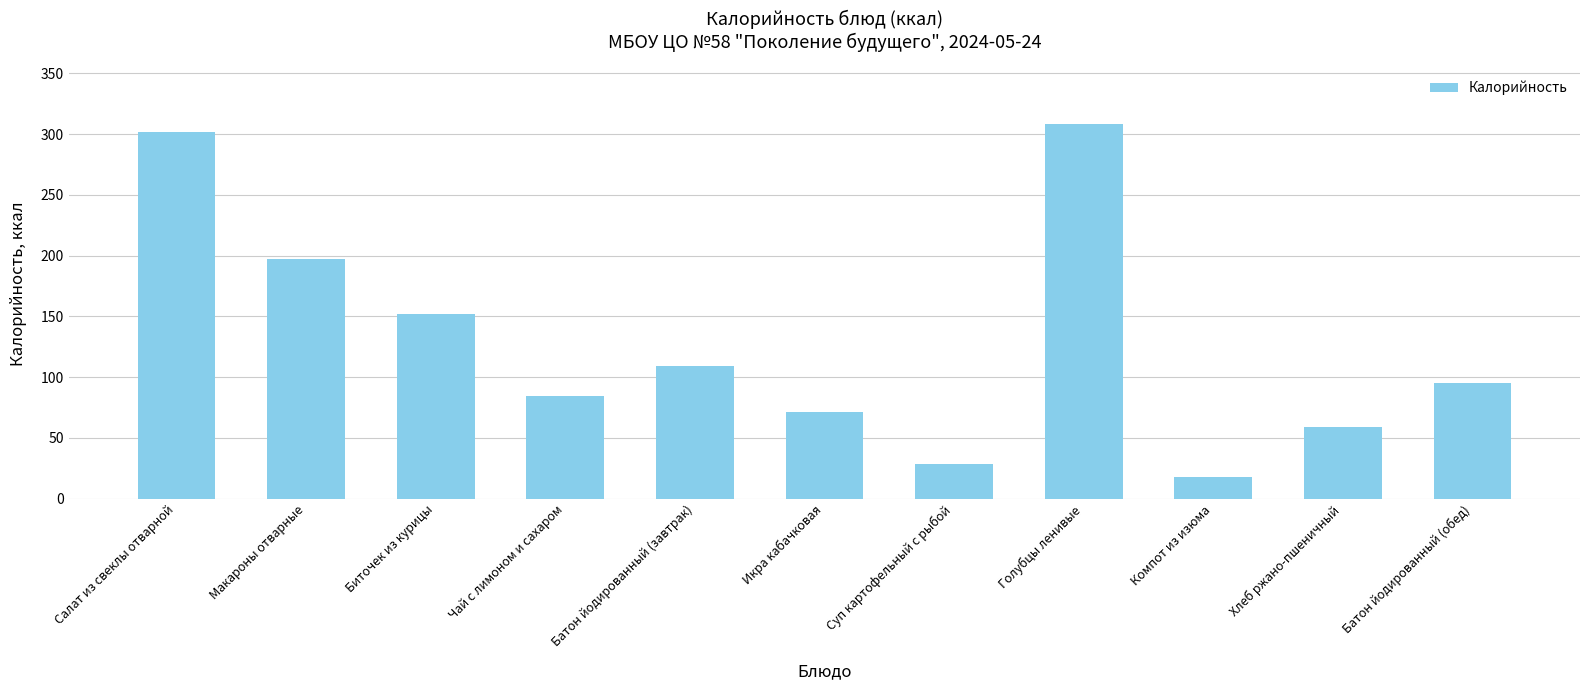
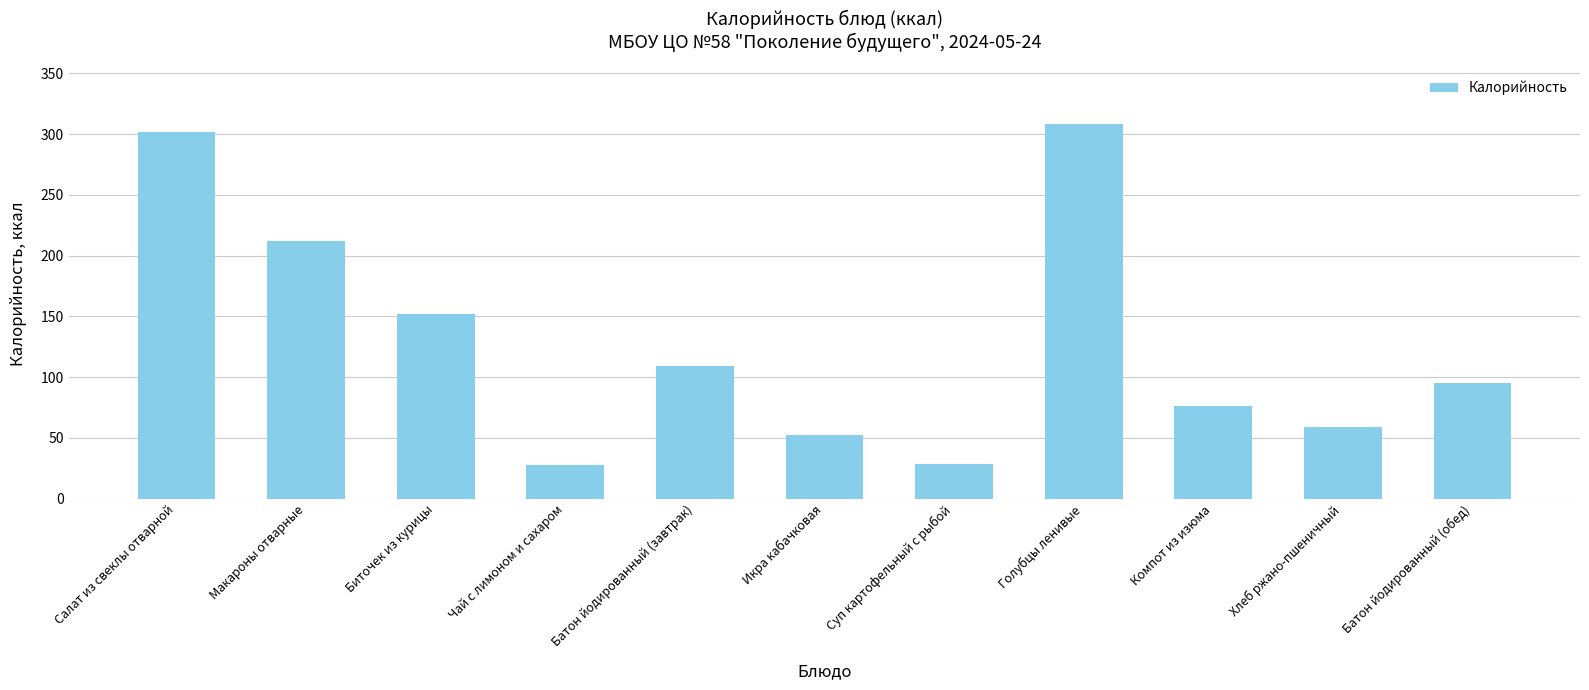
  {
    "Салат из свеклы отварной": 302,
-   "Макароны отварные": 197,
+   "Макароны отварные": 212,
    "Биточек из курицы": 152,
-   "Чай с лимоном и сахаром": 84,
+   "Чай с лимоном и сахаром": 28,
    "Батон йодированный (завтрак)": 109,
-   "Икра кабачковая": 71,
+   "Икра кабачковая": 52,
    "Суп картофельный с рыбой": 29,
    "Голубцы ленивые": 308,
-   "Компот из изюма": 18,
+   "Компот из изюма": 76,
    "Хлеб ржано-пшеничный": 59,
    "Батон йодированный (обед)": 95
  }
